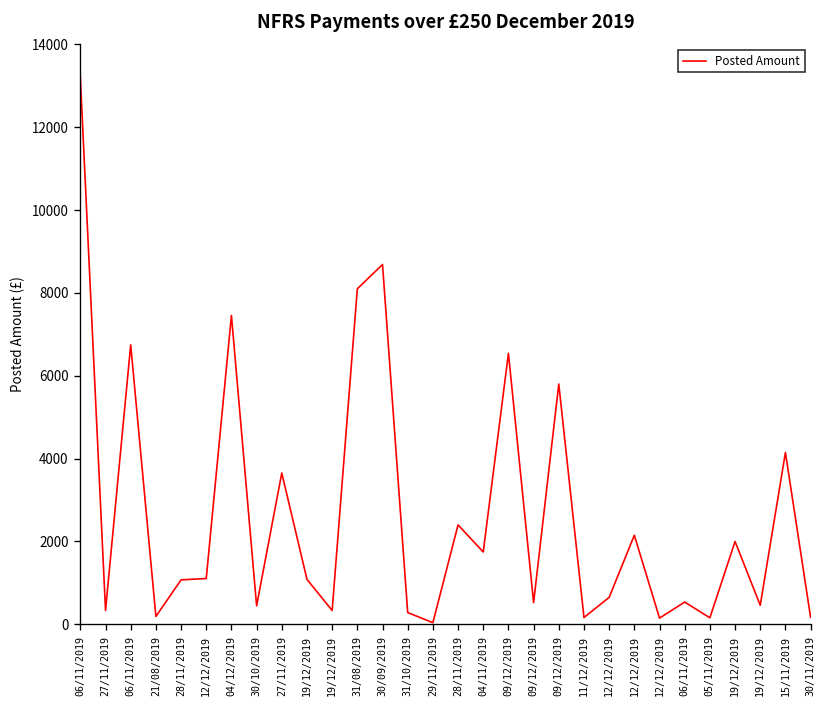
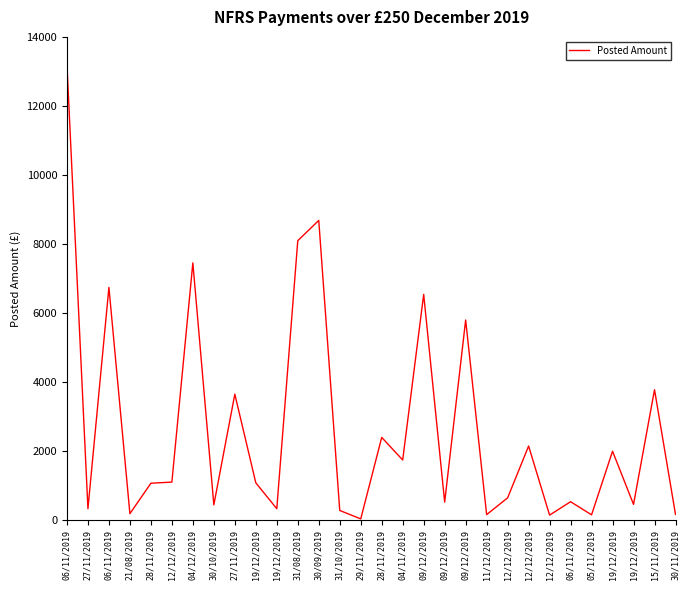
  {
    "21/08/2019": 200,
    "04/12/2019": 7500,
    "30/10/2019": 400,
    "31/08/2019": 8100,
    "30/09/2019": 8700,
    "31/10/2019": 300,
    "29/11/2019": 0,
    "04/11/2019": 1700,
    "11/12/2019": 200,
    "05/11/2019": 200,
-   "15/11/2019": 4100,
+   "15/11/2019": 3800,
    "30/11/2019": 200
  }
